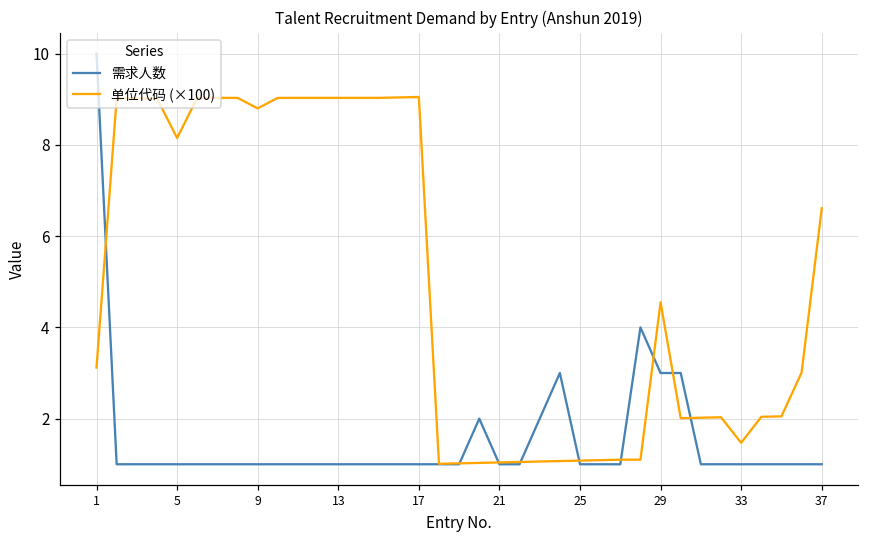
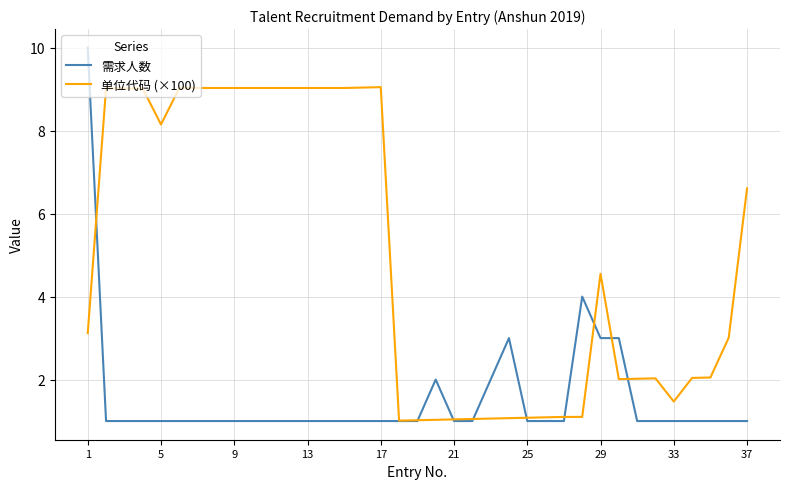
  {
    "需求人数": {
      "5": 1.0,
      "9": 1.0,
      "13": 1.0,
      "17": 1.0,
      "25": 1.0,
      "29": 3.0,
      "33": 1.0,
      "37": 1.0
    },
    "单位代码 (×100)": {
      "1": 3.1,
      "5": 8.2,
-     "9": 8.8,
+     "9": 9.0,
      "13": 9.0,
      "17": 9.1,
      "25": 1.1,
      "29": 4.6,
      "33": 1.5,
      "37": 6.6
    }
  }
